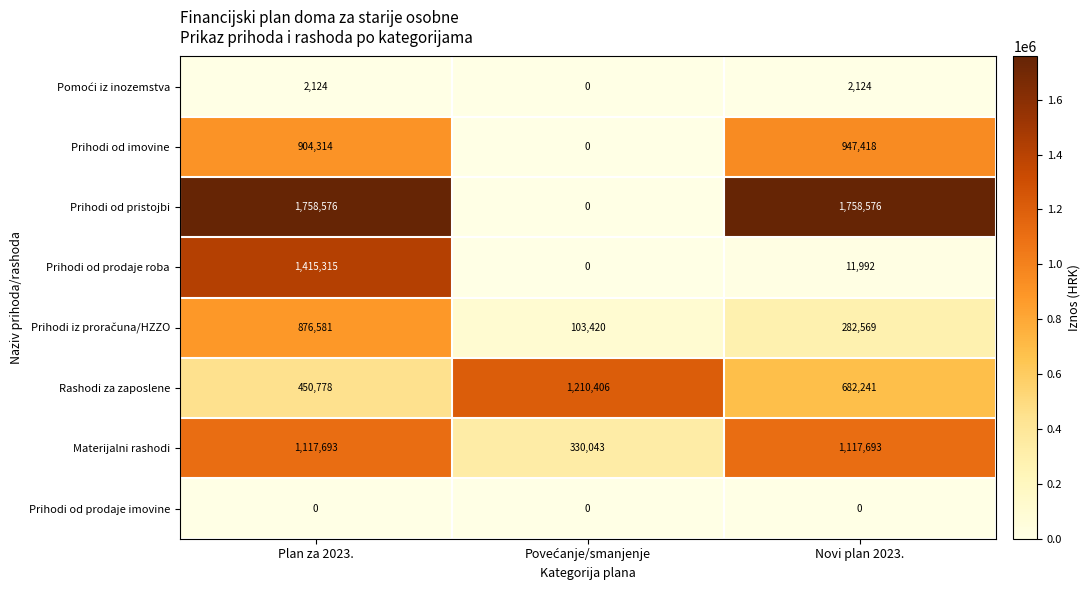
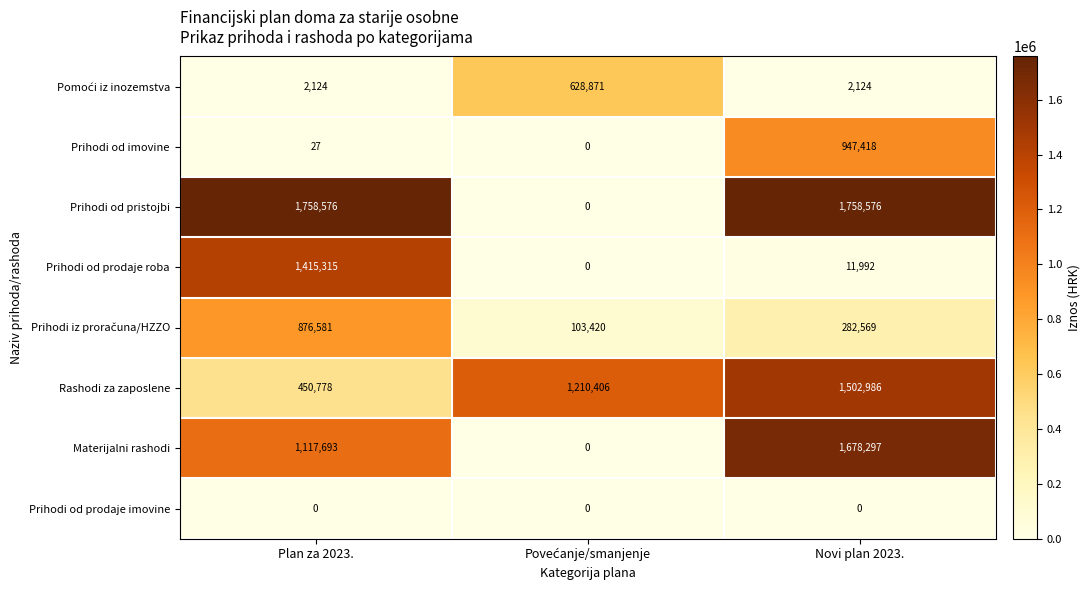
  {
    "Pomoći iz inozemstva": {
      "Plan za 2023.": "2,124",
-     "Povećanje/smanjenje": "0",
+     "Povećanje/smanjenje": "628,871",
      "Novi plan 2023.": "2,124"
    },
    "Prihodi od imovine": {
-     "Plan za 2023.": "904,314",
+     "Plan za 2023.": "27",
      "Povećanje/smanjenje": "0",
      "Novi plan 2023.": "947,418"
    },
    "Prihodi od pristojbi": {
      "Plan za 2023.": "1,758,576",
      "Povećanje/smanjenje": "0",
      "Novi plan 2023.": "1,758,576"
    },
    "Prihodi od prodaje roba": {
      "Plan za 2023.": "1,415,315",
      "Povećanje/smanjenje": "0",
      "Novi plan 2023.": "11,992"
    },
    "Prihodi iz proračuna/HZZO": {
      "Plan za 2023.": "876,581",
      "Povećanje/smanjenje": "103,420",
      "Novi plan 2023.": "282,569"
    },
    "Rashodi za zaposlene": {
      "Plan za 2023.": "450,778",
      "Povećanje/smanjenje": "1,210,406",
-     "Novi plan 2023.": "682,241"
+     "Novi plan 2023.": "1,502,986"
    },
    "Materijalni rashodi": {
      "Plan za 2023.": "1,117,693",
-     "Povećanje/smanjenje": "330,043",
-     "Novi plan 2023.": "1,117,693"
+     "Povećanje/smanjenje": "0",
+     "Novi plan 2023.": "1,678,297"
    },
    "Prihodi od prodaje imovine": {
      "Plan za 2023.": "0",
      "Povećanje/smanjenje": "0",
      "Novi plan 2023.": "0"
    }
  }
